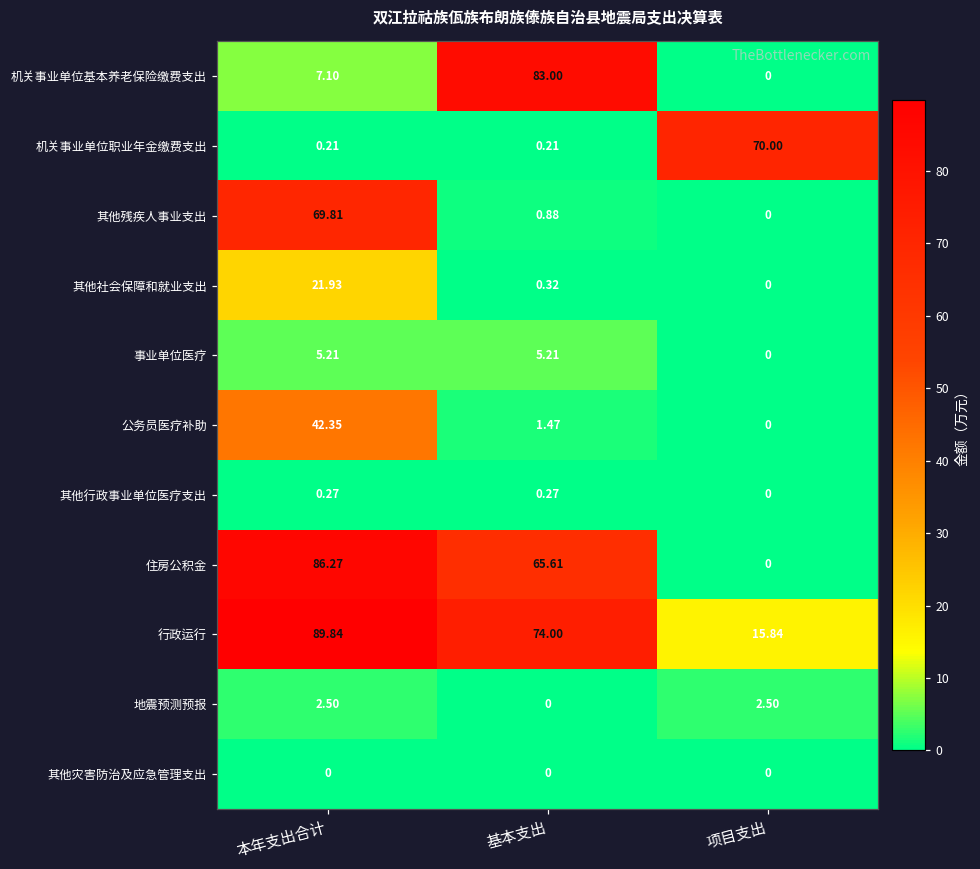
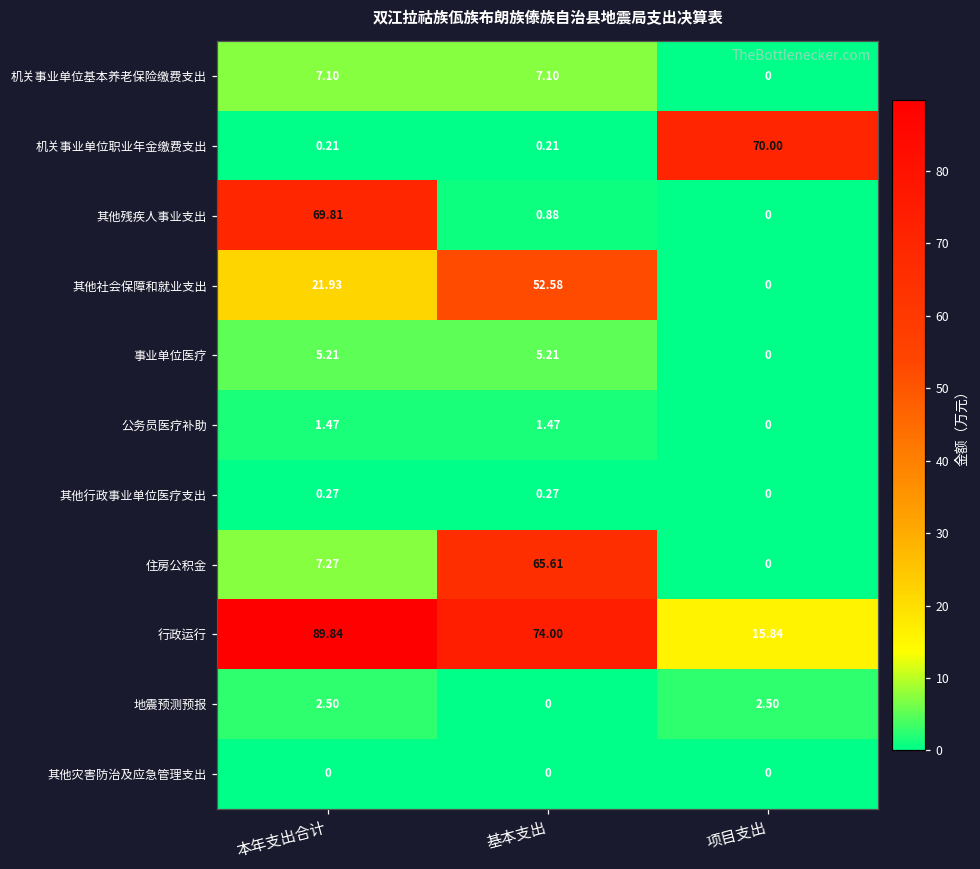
  {
    "机关事业单位基本养老保险缴费支出": {
      "本年支出合计": 7.10,
-     "基本支出": 83.00
+     "基本支出": 7.10
    },
    "机关事业单位职业年金缴费支出": {
      "本年支出合计": 0.21,
      "基本支出": 0.21,
      "项目支出": 70.00
    },
    "其他残疾人事业支出": {
      "本年支出合计": 69.81,
      "基本支出": 0.88,
      "项目支出": 0
    },
    "其他社会保障和就业支出": {
      "本年支出合计": 21.93,
-     "基本支出": 0.32,
+     "基本支出": 52.58,
      "项目支出": 0
    },
    "事业单位医疗": {
      "本年支出合计": 5.21,
      "基本支出": 5.21,
      "项目支出": 0
    },
    "公务员医疗补助": {
-     "本年支出合计": 42.35,
+     "本年支出合计": 1.47,
      "基本支出": 1.47,
      "项目支出": 0
    },
    "其他行政事业单位医疗支出": {
      "本年支出合计": 0.27,
      "基本支出": 0.27,
      "项目支出": 0
    },
    "住房公积金": {
-     "本年支出合计": 86.27,
+     "本年支出合计": 7.27,
      "基本支出": 65.61,
      "项目支出": 0
    },
    "行政运行": {
      "本年支出合计": 89.84,
      "基本支出": 74.00,
      "项目支出": 15.84
    },
    "地震预测预报": {
      "本年支出合计": 2.50,
      "基本支出": 0,
      "项目支出": 2.50
    },
    "其他灾害防治及应急管理支出": {
      "本年支出合计": 0,
      "基本支出": 0,
      "项目支出": 0
    }
  }
